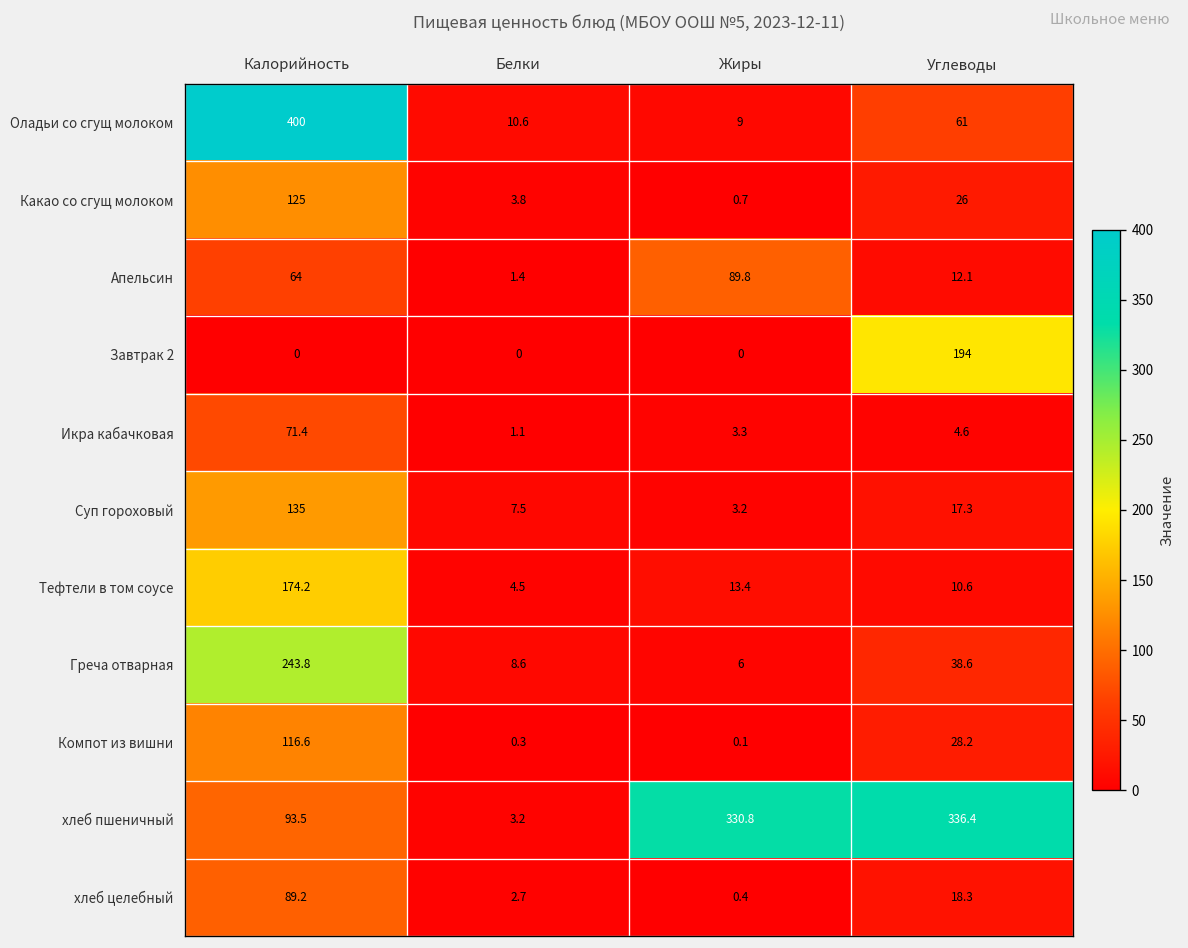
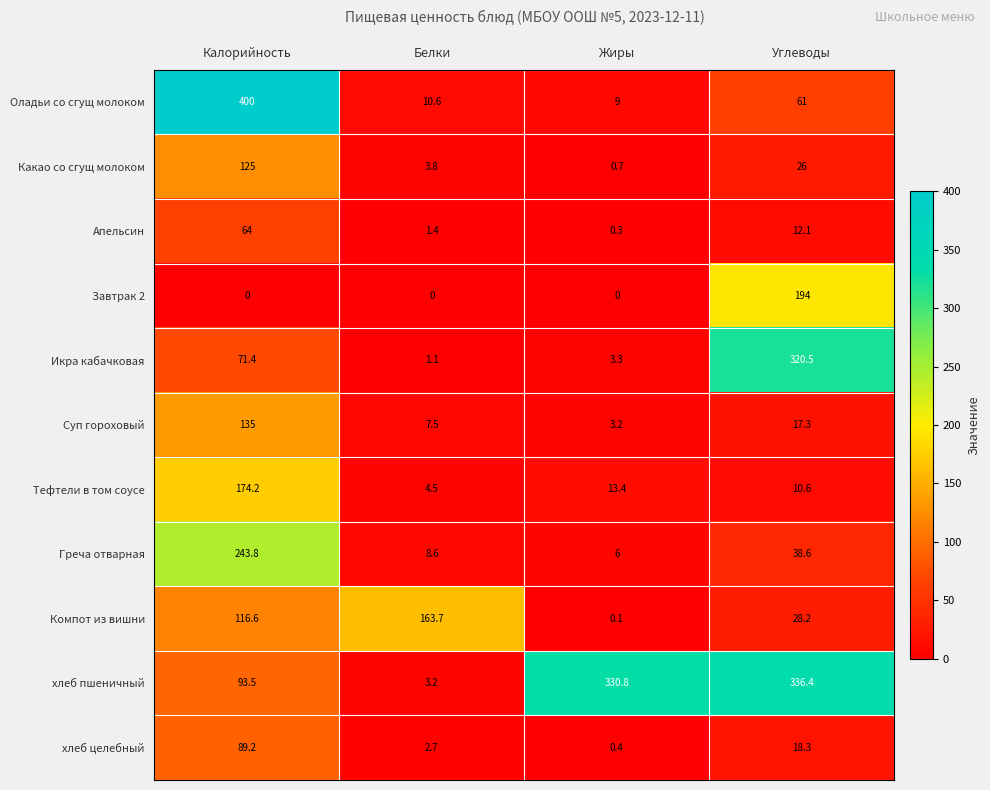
  {
    "Оладьи со сгущ молоком": {
      "Калорийность": 400,
      "Белки": 10.6,
      "Жиры": 9,
      "Углеводы": 61
    },
    "Какао со сгущ молоком": {
      "Калорийность": 125,
      "Белки": 3.8,
      "Жиры": 0.7,
      "Углеводы": 26
    },
    "Апельсин": {
      "Калорийность": 64,
      "Белки": 1.4,
-     "Жиры": 89.8,
+     "Жиры": 0.3,
      "Углеводы": 12.1
    },
    "Завтрак 2": {
      "Калорийность": 0,
      "Белки": 0,
      "Жиры": 0,
      "Углеводы": 194
    },
    "Икра кабачковая": {
      "Калорийность": 71.4,
      "Белки": 1.1,
      "Жиры": 3.3,
-     "Углеводы": 4.6
+     "Углеводы": 320.5
    },
    "Суп гороховый": {
      "Калорийность": 135,
      "Белки": 7.5,
      "Жиры": 3.2,
      "Углеводы": 17.3
    },
    "Тефтели в том соусе": {
      "Калорийность": 174.2,
      "Белки": 4.5,
      "Жиры": 13.4,
      "Углеводы": 10.6
    },
    "Греча отварная": {
      "Калорийность": 243.8,
      "Белки": 8.6,
      "Жиры": 6,
      "Углеводы": 38.6
    },
    "Компот из вишни": {
      "Калорийность": 116.6,
-     "Белки": 0.3,
+     "Белки": 163.7,
      "Жиры": 0.1,
      "Углеводы": 28.2
    },
    "хлеб пшеничный": {
      "Калорийность": 93.5,
      "Белки": 3.2,
      "Жиры": 330.8,
      "Углеводы": 336.4
    },
    "хлеб целебный": {
      "Калорийность": 89.2,
      "Белки": 2.7,
      "Жиры": 0.4,
      "Углеводы": 18.3
    }
  }
